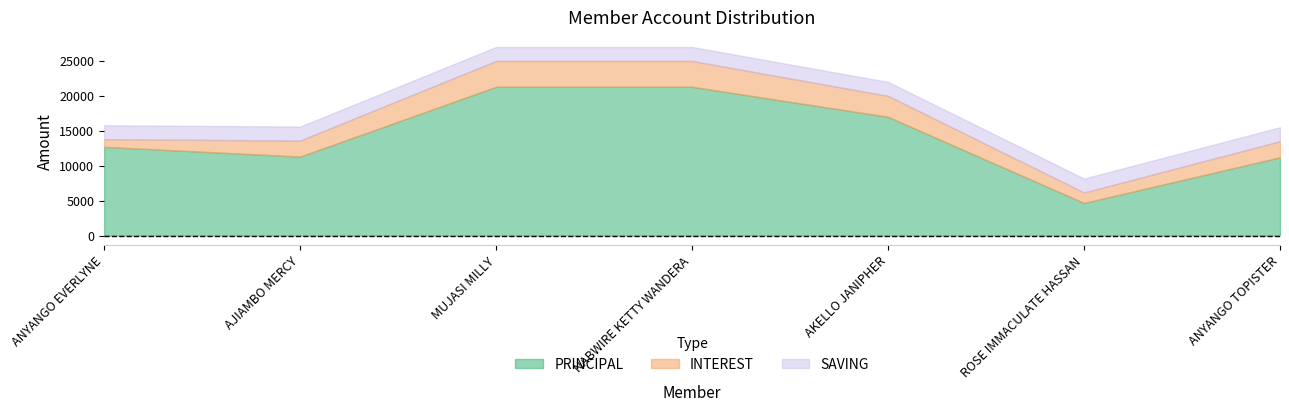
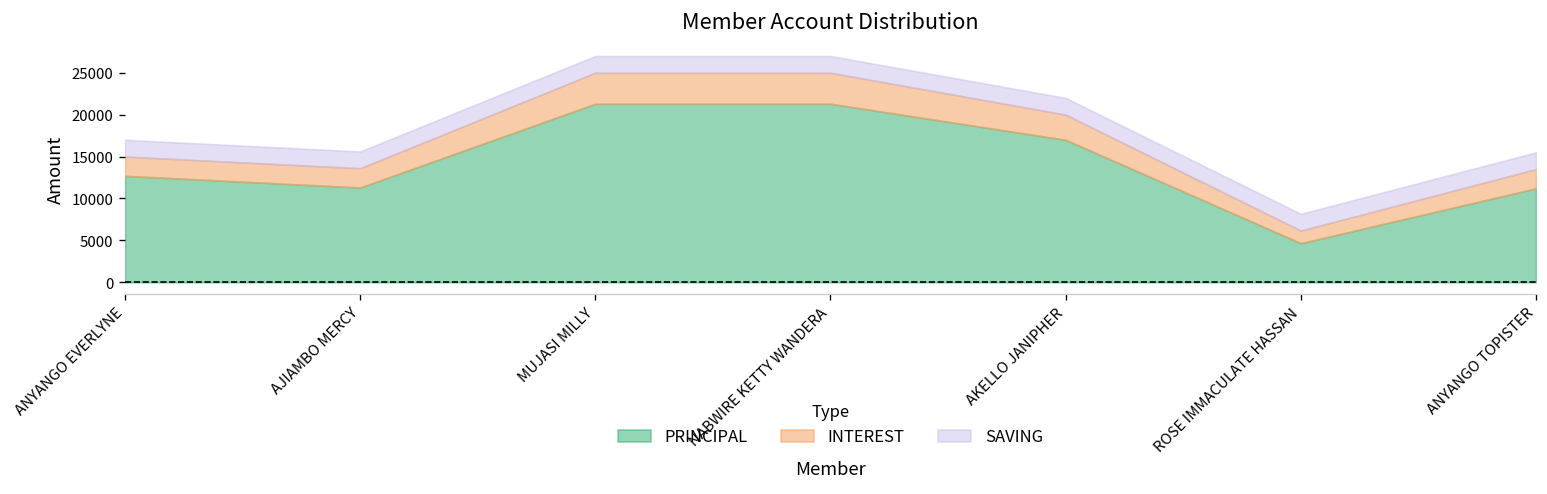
  {
    "PRINCIPAL": {
      "ANYANGO EVERLYNE": 13000,
      "AJIAMBO MERCY": 11000,
      "MUJASI MILLY": 21000,
      "NABWIRE KETTY WANDERA": 21000,
      "AKELLO JANIPHER": 17000,
      "ROSE IMMACULATE HASSAN": 5000,
      "ANYANGO TOPISTER": 11000
    },
    "INTEREST": {
-     "ANYANGO EVERLYNE": 1000,
+     "ANYANGO EVERLYNE": 2000,
      "AJIAMBO MERCY": 2000,
      "MUJASI MILLY": 4000,
      "NABWIRE KETTY WANDERA": 4000,
      "AKELLO JANIPHER": 3000,
      "ROSE IMMACULATE HASSAN": 2000,
      "ANYANGO TOPISTER": 2000
    },
    "SAVING": {
      "ANYANGO EVERLYNE": 2000,
      "AJIAMBO MERCY": 2000,
      "MUJASI MILLY": 2000,
      "NABWIRE KETTY WANDERA": 2000,
      "AKELLO JANIPHER": 2000,
      "ROSE IMMACULATE HASSAN": 2000,
      "ANYANGO TOPISTER": 2000
    }
  }
